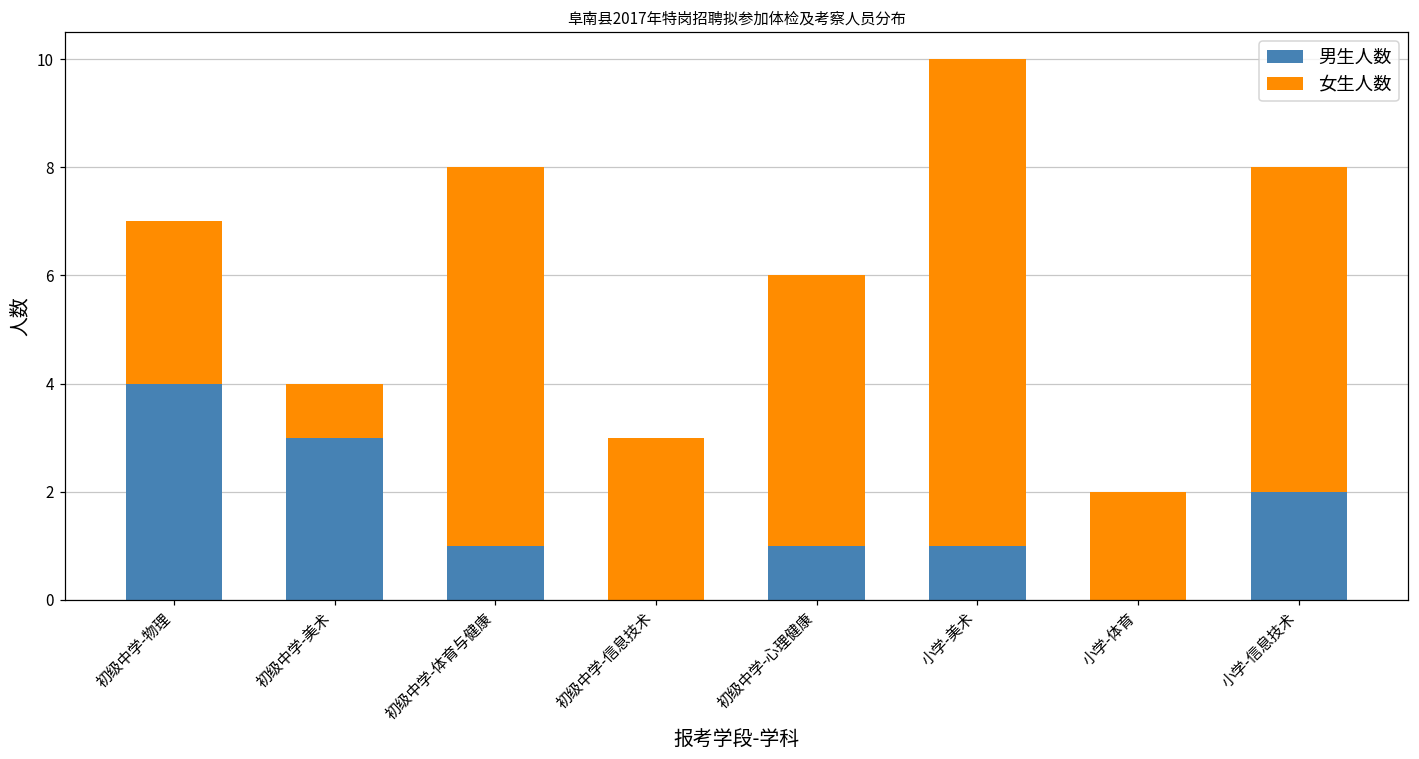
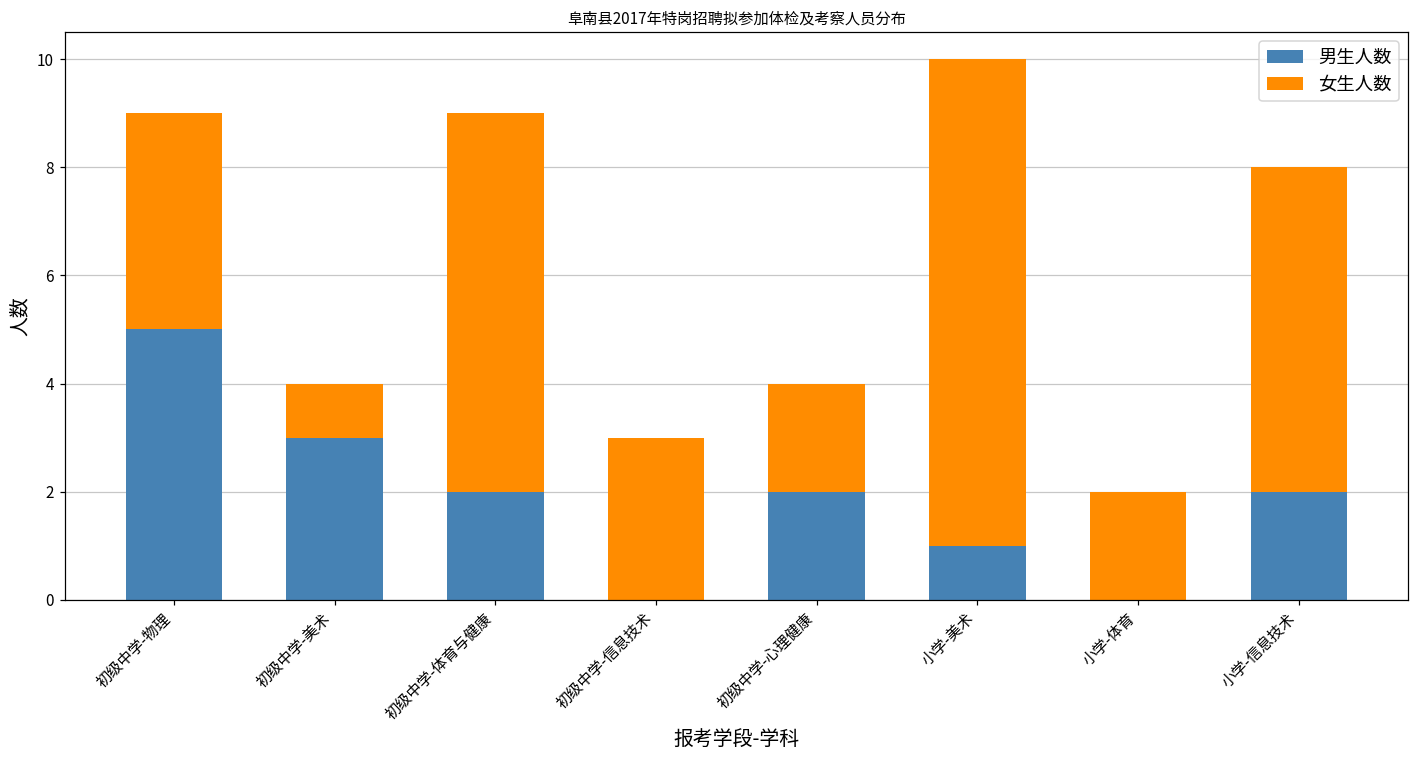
  {
    "男生人数": {
-     "初级中学-物理": 4,
+     "初级中学-物理": 5,
      "初级中学-美术": 3,
-     "初级中学-体育与健康": 1,
+     "初级中学-体育与健康": 2,
      "初级中学-信息技术": 0,
-     "初级中学-心理健康": 1,
+     "初级中学-心理健康": 2,
      "小学-美术": 1,
      "小学-体育": 0,
      "小学-信息技术": 2
    },
    "女生人数": {
-     "初级中学-物理": 3,
+     "初级中学-物理": 4,
      "初级中学-美术": 1,
      "初级中学-体育与健康": 7,
      "初级中学-信息技术": 3,
-     "初级中学-心理健康": 5,
+     "初级中学-心理健康": 2,
      "小学-美术": 9,
      "小学-体育": 2,
      "小学-信息技术": 6
    }
  }
